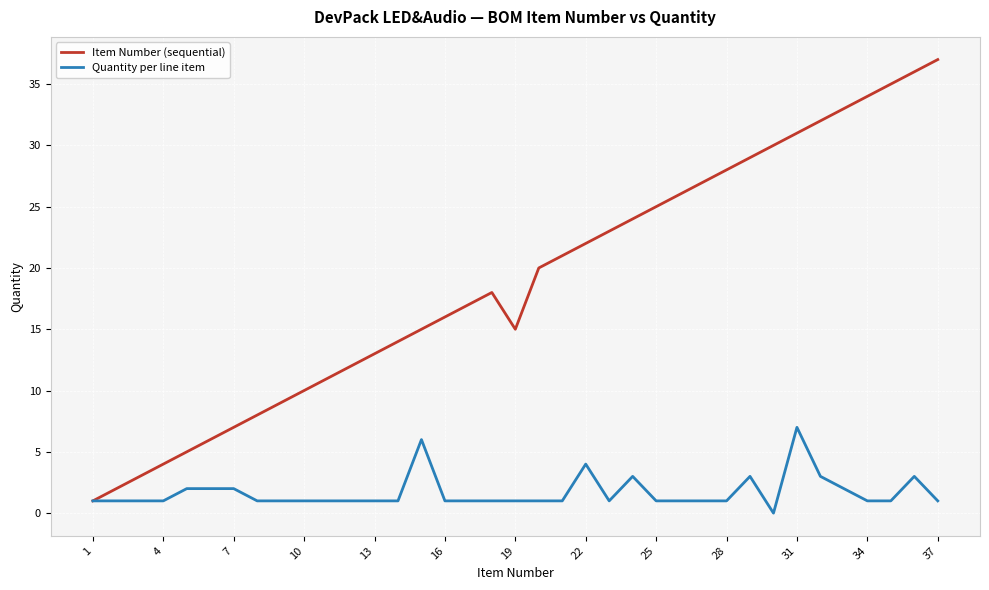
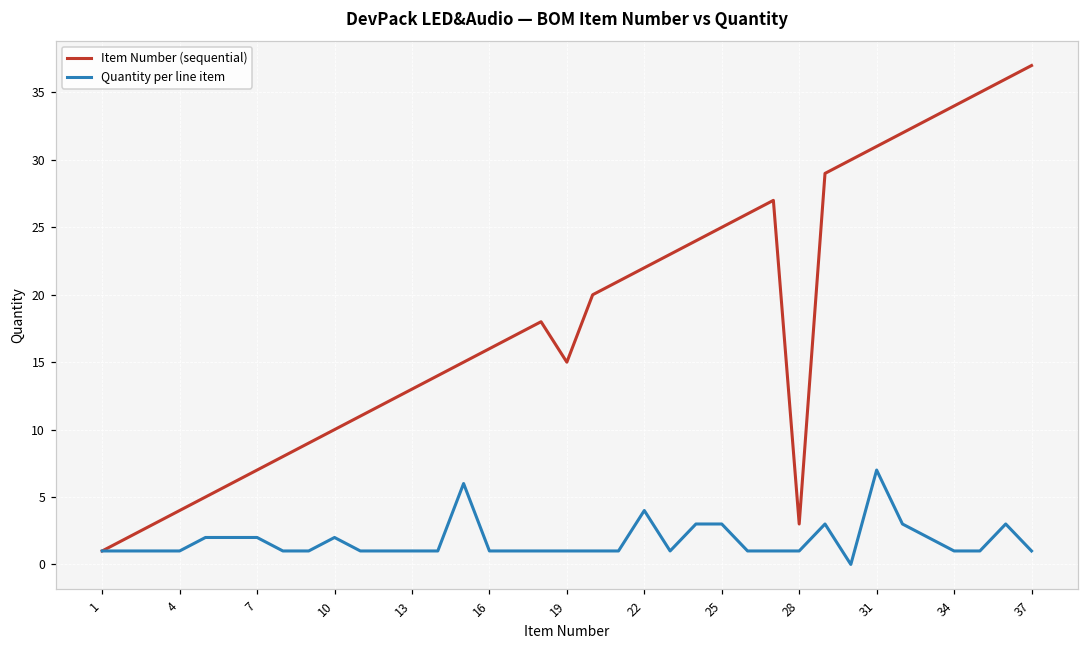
  {
    "Item Number (sequential)": {
      "4": 4,
      "7": 7,
      "10": 10,
      "13": 13,
      "16": 16,
      "19": 15,
      "22": 22,
      "25": 25,
-     "28": 28,
+     "28": 3,
      "31": 31,
      "34": 34,
      "37": 37
    },
    "Quantity per line item": {
      "4": 1,
      "7": 2,
-     "10": 1,
+     "10": 2,
      "13": 1,
      "16": 1,
      "19": 1,
      "22": 4,
-     "25": 1,
+     "25": 3,
      "28": 1,
      "31": 7,
      "34": 1,
      "37": 1
    }
  }
